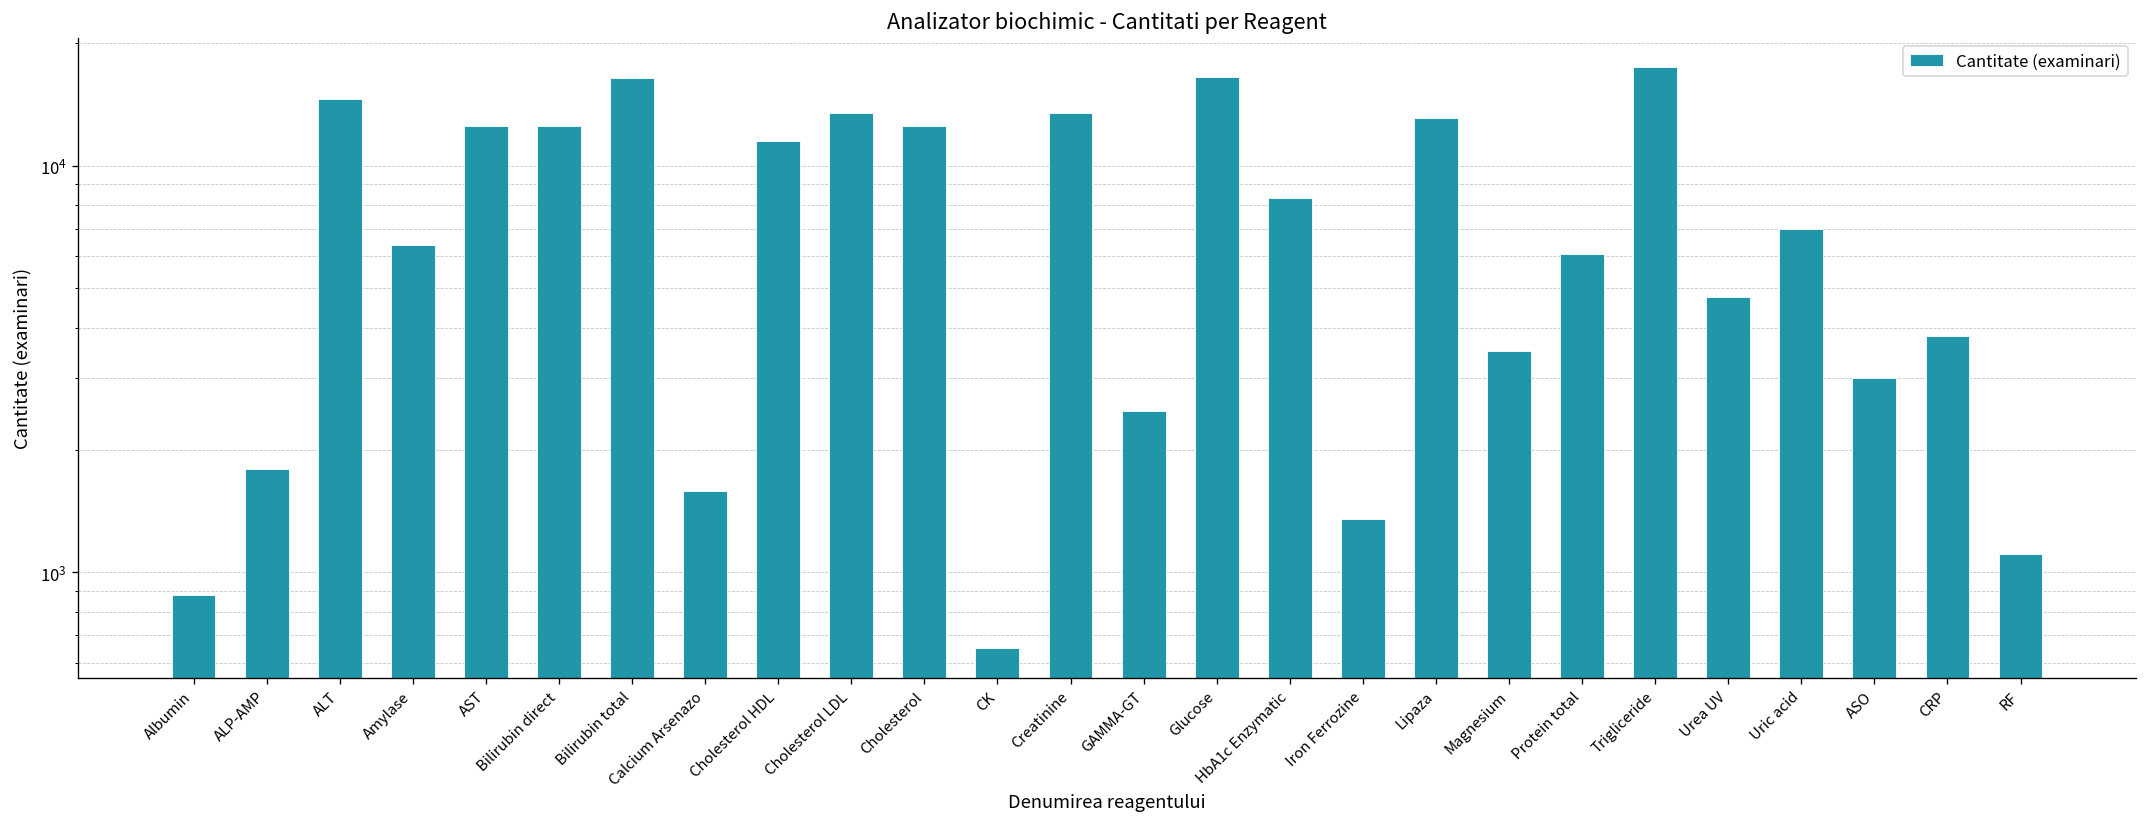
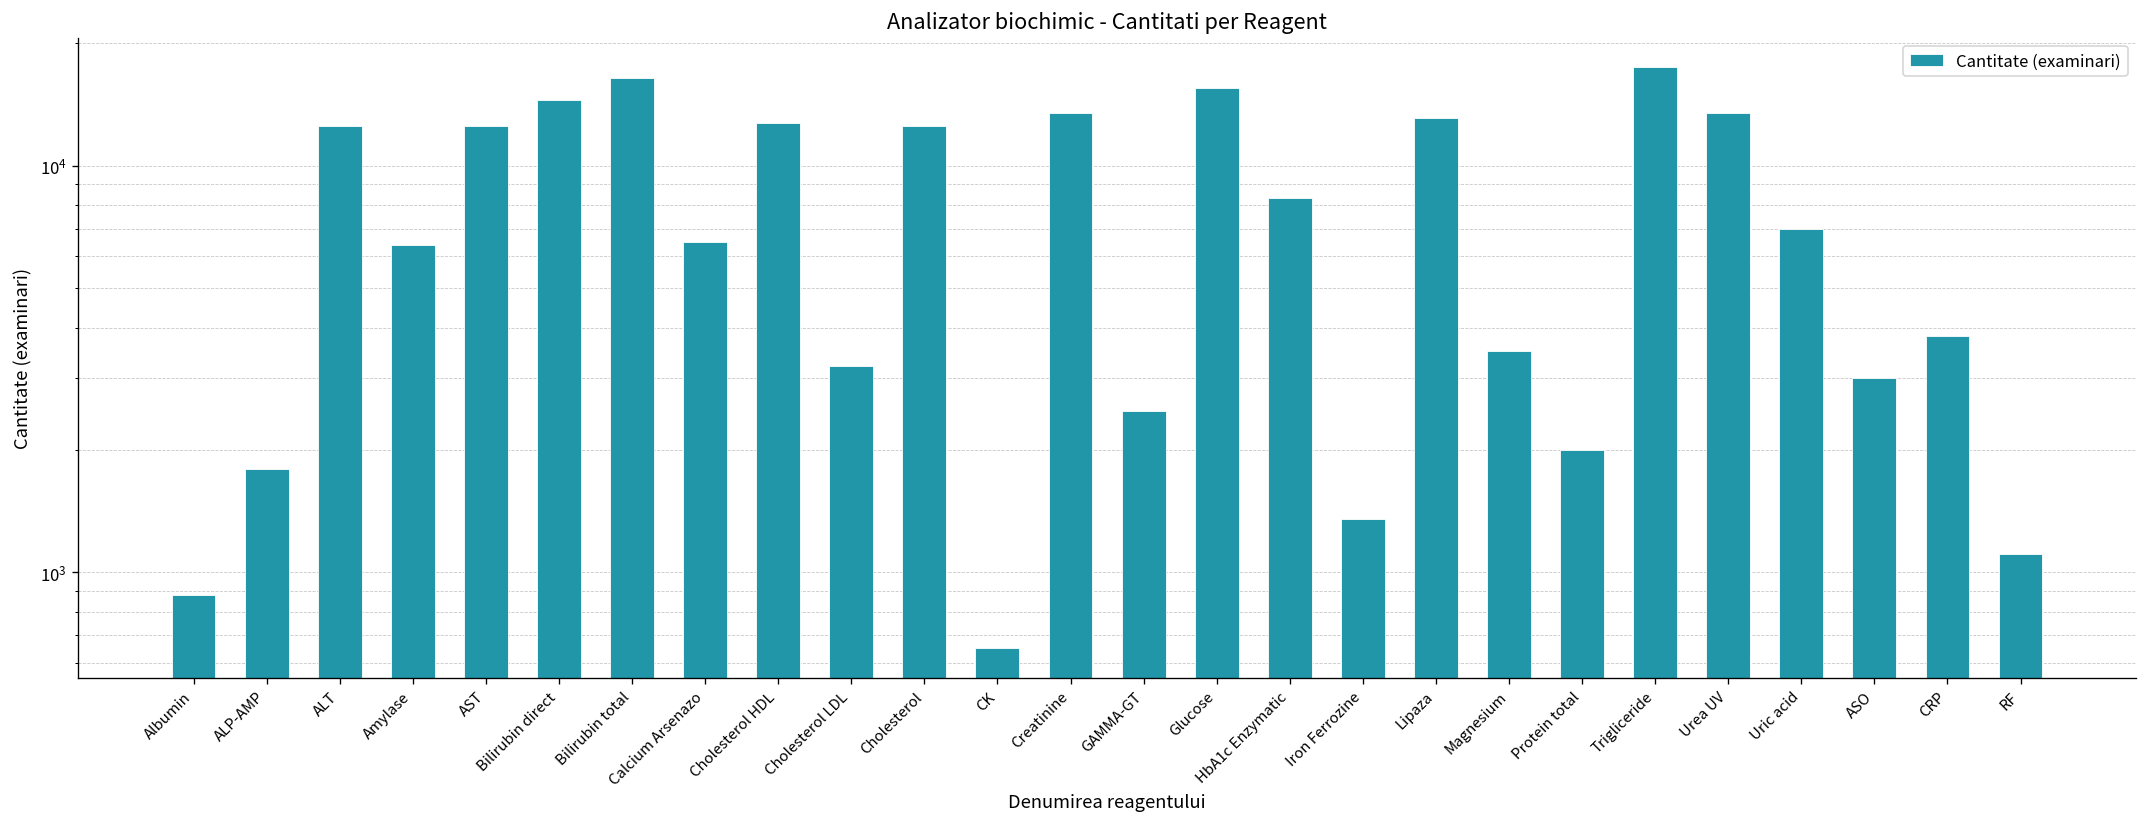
  {
    "Albumin": 880,
    "ALP-AMP": 1800,
-   "ALT": 14600,
+   "ALT": 12500,
    "Amylase": 6400,
    "AST": 12500,
-   "Bilirubin direct": 12500,
+   "Bilirubin direct": 14500,
    "Bilirubin total": 16000,
-   "Calcium Arsenazo": 1600,
-   "Cholesterol HDL": 11500,
-   "Cholesterol LDL": 13500,
+   "Calcium Arsenazo": 6500,
+   "Cholesterol HDL": 12700,
+   "Cholesterol LDL": 3200,
    "Cholesterol": 12500,
    "CK": 650,
    "Creatinine": 13500,
    "GAMMA-GT": 2500,
-   "Glucose": 17000,
+   "Glucose": 16000,
    "HbA1c Enzymatic": 8300,
    "Iron Ferrozine": 1360,
    "Lipaza": 13100,
    "Magnesium": 3500,
-   "Protein total": 6100,
+   "Protein total": 2000,
    "Trigliceride": 18000,
-   "Urea UV": 4800,
+   "Urea UV": 13500,
    "Uric acid": 7000,
    "ASO": 3000,
    "CRP": 3800,
    "RF": 1110
  }
